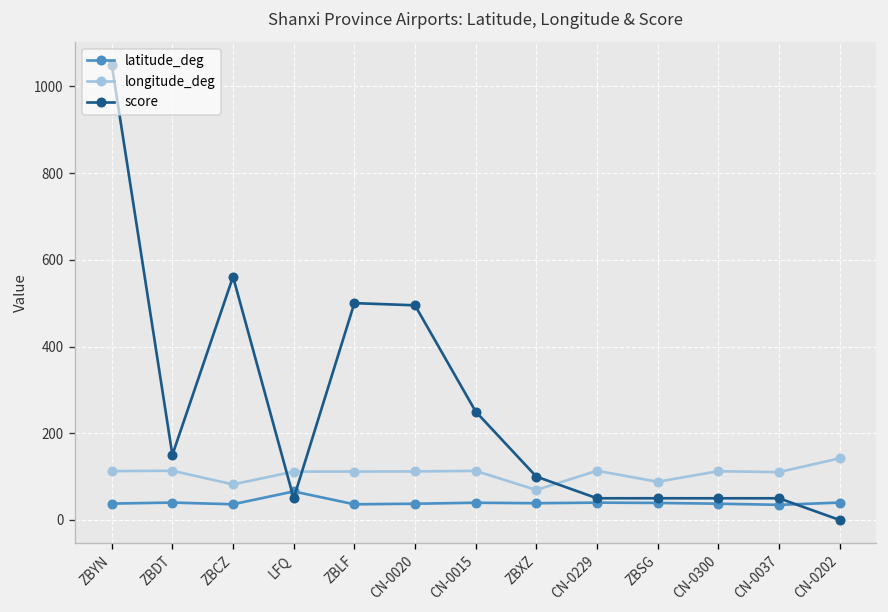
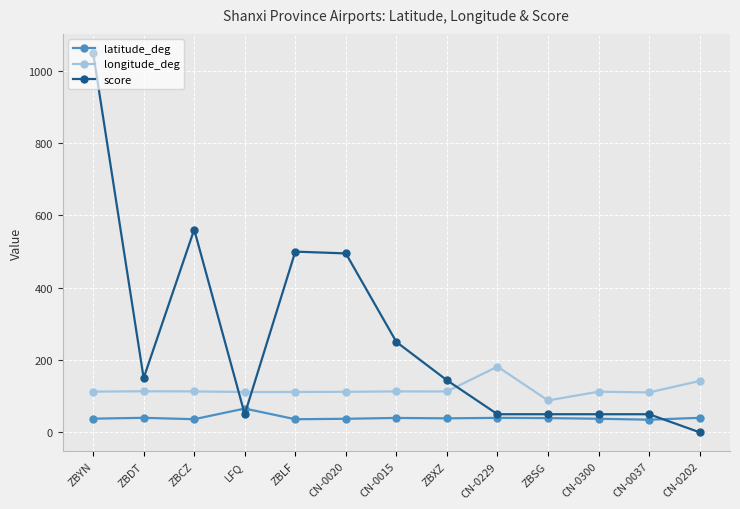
  {
    "latitude_deg": {
      "ZBYN": 40,
      "ZBDT": 40,
      "ZBCZ": 40,
      "LFQ": 70,
      "ZBLF": 40,
      "CN-0020": 40,
      "CN-0015": 40,
      "ZBXZ": 40,
      "CN-0229": 40,
      "ZBSG": 40,
      "CN-0300": 40,
      "CN-0037": 30,
      "CN-0202": 40
    },
    "longitude_deg": {
      "ZBYN": 110,
      "ZBDT": 110,
-     "ZBCZ": 80,
+     "ZBCZ": 110,
      "LFQ": 110,
      "ZBLF": 110,
      "CN-0020": 110,
      "CN-0015": 110,
-     "ZBXZ": 70,
-     "CN-0229": 110,
+     "ZBXZ": 110,
+     "CN-0229": 180,
      "ZBSG": 90,
      "CN-0300": 110,
      "CN-0037": 110,
      "CN-0202": 140
    },
    "score": {
      "ZBDT": 150,
      "ZBCZ": 560,
      "LFQ": 50,
      "ZBLF": 500,
      "CN-0020": 500,
      "CN-0015": 250,
-     "ZBXZ": 100,
+     "ZBXZ": 140,
      "CN-0229": 50,
      "ZBSG": 50,
      "CN-0300": 50,
      "CN-0037": 50,
      "CN-0202": 0
    }
  }
